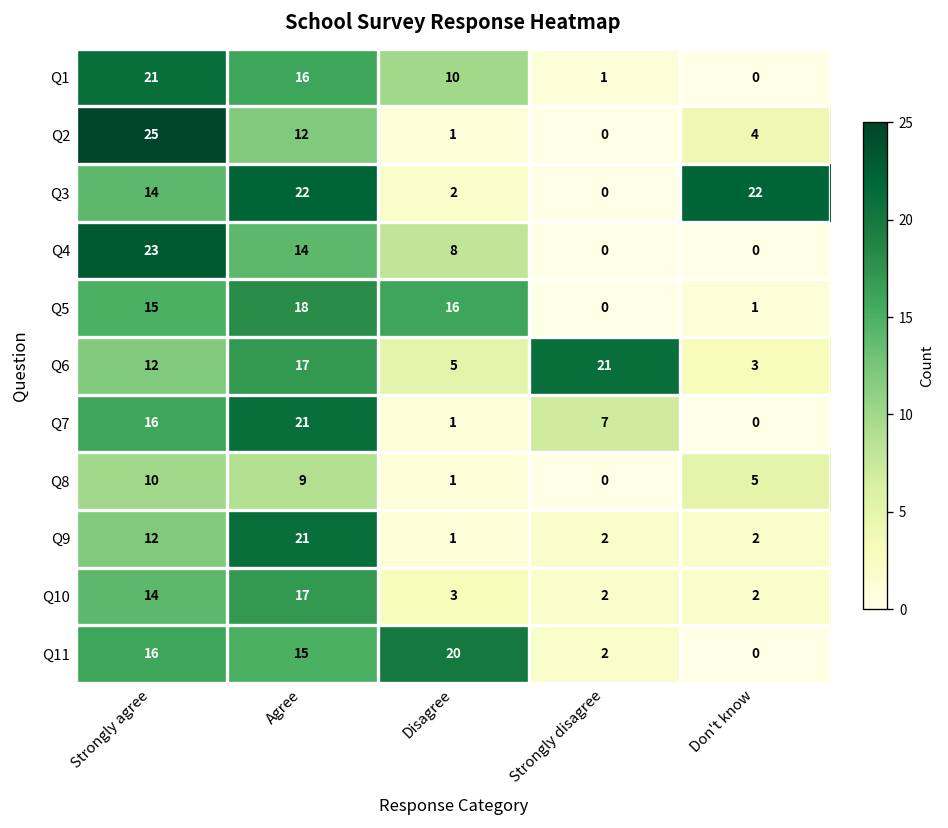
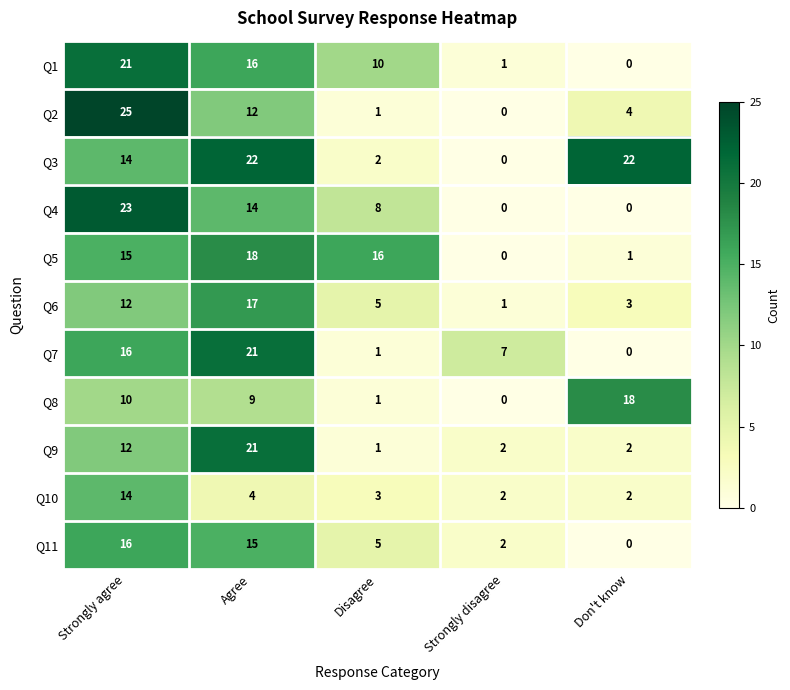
  {
    "Q1": {
      "Strongly agree": 21,
      "Agree": 16,
      "Disagree": 10,
      "Strongly disagree": 1,
      "Don't know": 0
    },
    "Q2": {
      "Strongly agree": 25,
      "Agree": 12,
      "Disagree": 1,
      "Strongly disagree": 0,
      "Don't know": 4
    },
    "Q3": {
      "Strongly agree": 14,
      "Agree": 22,
      "Disagree": 2,
      "Strongly disagree": 0,
      "Don't know": 22
    },
    "Q4": {
      "Strongly agree": 23,
      "Agree": 14,
      "Disagree": 8,
      "Strongly disagree": 0,
      "Don't know": 0
    },
    "Q5": {
      "Strongly agree": 15,
      "Agree": 18,
      "Disagree": 16,
      "Strongly disagree": 0,
      "Don't know": 1
    },
    "Q6": {
      "Strongly agree": 12,
      "Agree": 17,
      "Disagree": 5,
-     "Strongly disagree": 21,
+     "Strongly disagree": 1,
      "Don't know": 3
    },
    "Q7": {
      "Strongly agree": 16,
      "Agree": 21,
      "Disagree": 1,
      "Strongly disagree": 7,
      "Don't know": 0
    },
    "Q8": {
      "Strongly agree": 10,
      "Agree": 9,
      "Disagree": 1,
      "Strongly disagree": 0,
-     "Don't know": 5
+     "Don't know": 18
    },
    "Q9": {
      "Strongly agree": 12,
      "Agree": 21,
      "Disagree": 1,
      "Strongly disagree": 2,
      "Don't know": 2
    },
    "Q10": {
      "Strongly agree": 14,
-     "Agree": 17,
+     "Agree": 4,
      "Disagree": 3,
      "Strongly disagree": 2,
      "Don't know": 2
    },
    "Q11": {
      "Strongly agree": 16,
      "Agree": 15,
-     "Disagree": 20,
+     "Disagree": 5,
      "Strongly disagree": 2,
      "Don't know": 0
    }
  }
